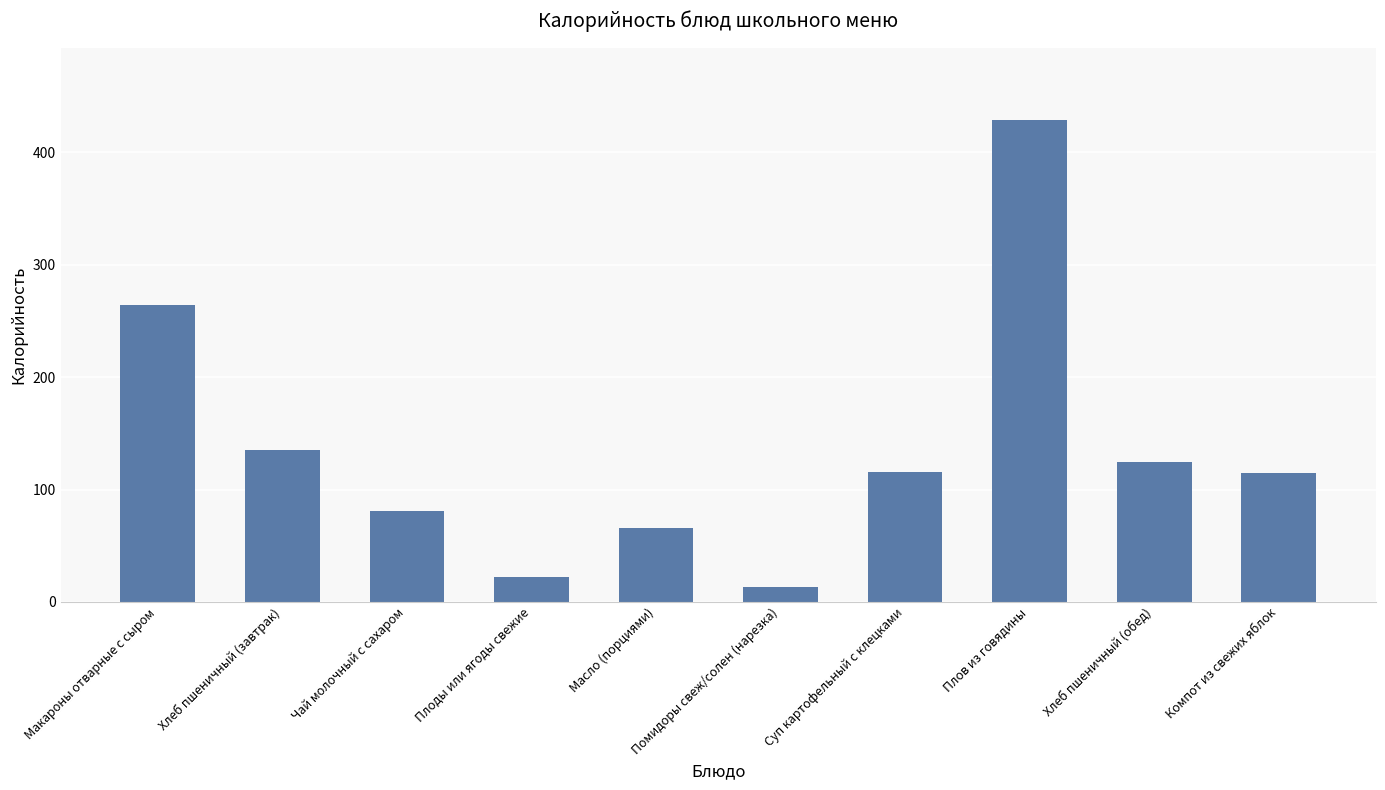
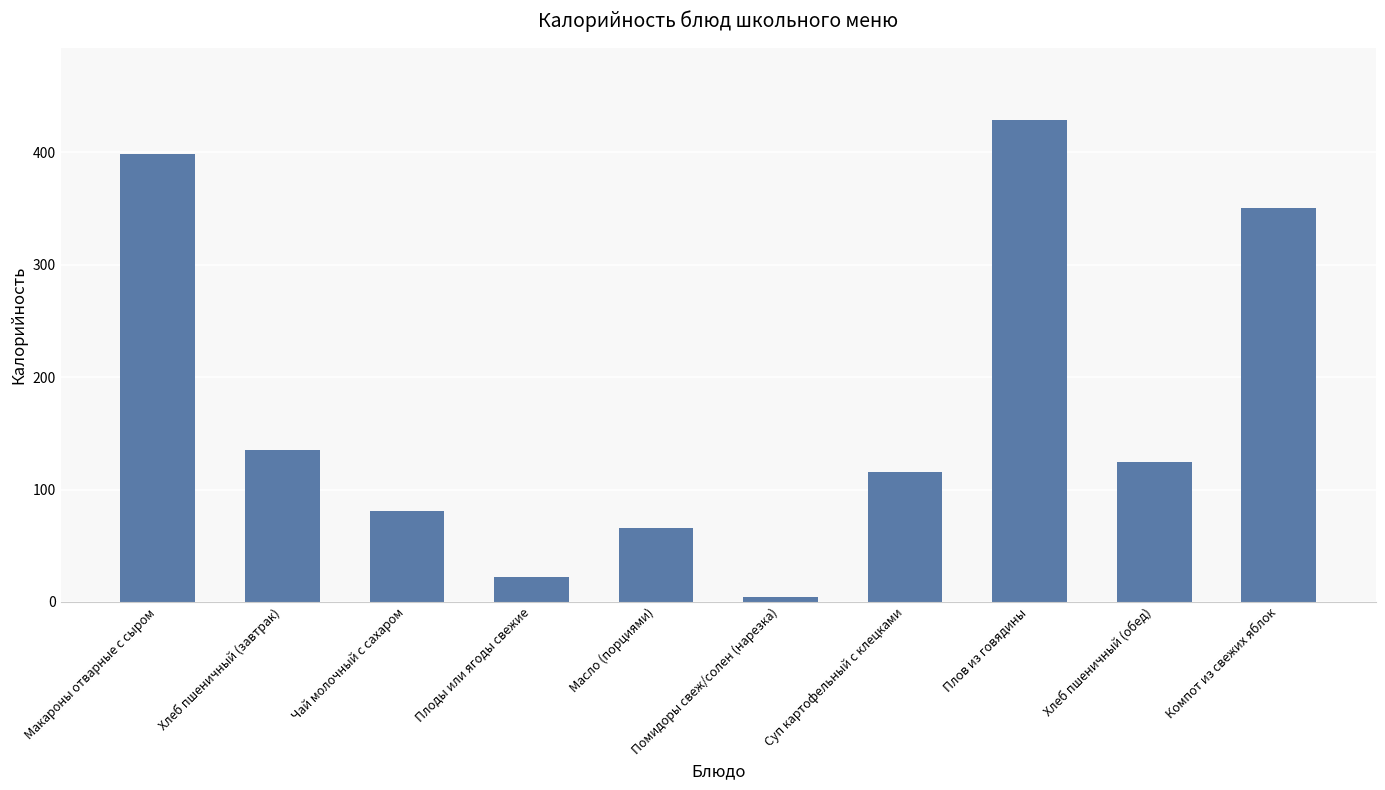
  {
-   "Макароны отварные с сыром": 264,
+   "Макароны отварные с сыром": 399,
    "Хлеб пшеничный (завтрак)": 135,
    "Чай молочный с сахаром": 81,
    "Плоды или ягоды свежие": 22,
    "Масло (порциями)": 66,
-   "Помидоры свеж/солен (нарезка)": 13,
+   "Помидоры свеж/солен (нарезка)": 4,
    "Суп картофельный с клецками": 116,
    "Плов из говядины": 429,
    "Хлеб пшеничный (обед)": 125,
-   "Компот из свежих яблок": 115
+   "Компот из свежих яблок": 351
  }
